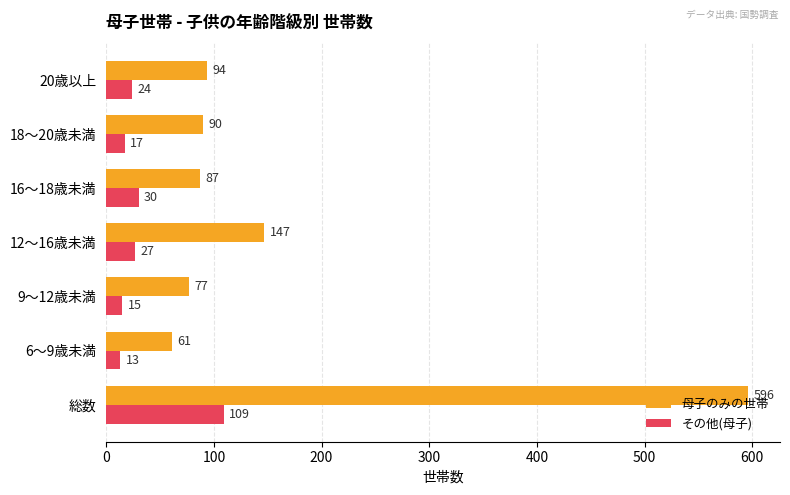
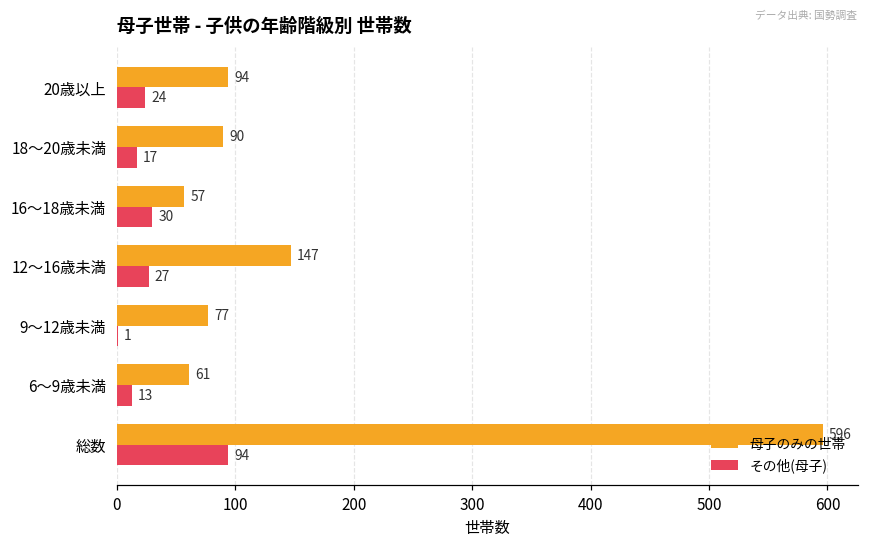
  {
    "母子のみの世帯": {
      "20歳以上": 94,
      "18～20歳未満": 90,
-     "16～18歳未満": 87,
+     "16～18歳未満": 57,
      "12～16歳未満": 147,
      "9～12歳未満": 77,
      "6～9歳未満": 61,
      "総数": 596
    },
    "その他(母子)": {
      "20歳以上": 24,
      "18～20歳未満": 17,
      "16～18歳未満": 30,
      "12～16歳未満": 27,
-     "9～12歳未満": 15,
+     "9～12歳未満": 1,
      "6～9歳未満": 13,
-     "総数": 109
+     "総数": 94
    }
  }
